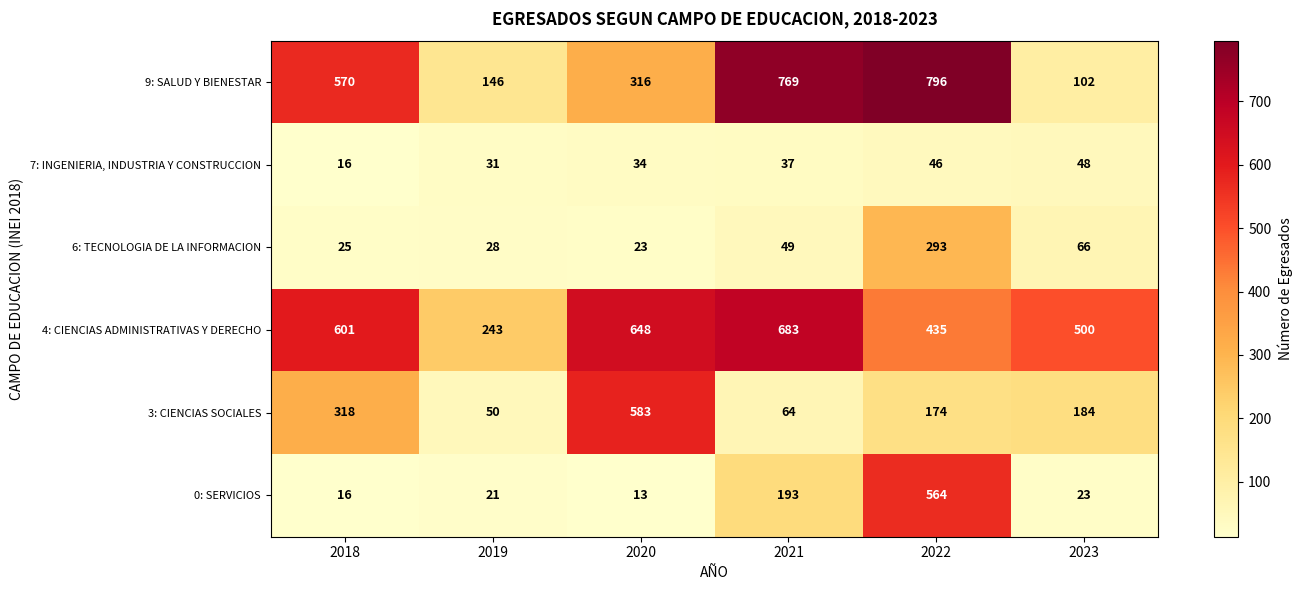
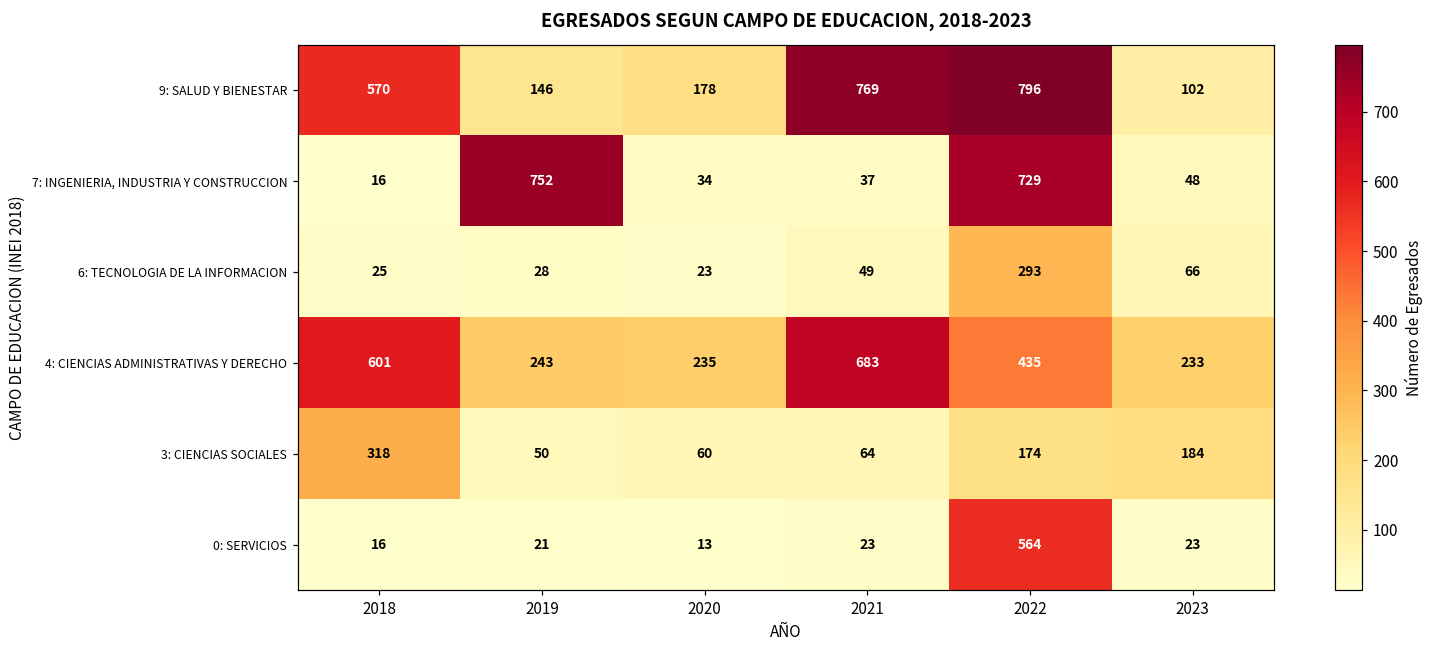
  {
    "9: SALUD Y BIENESTAR": {
      "2018": 570,
      "2019": 146,
-     "2020": 316,
+     "2020": 178,
      "2021": 769,
      "2022": 796,
      "2023": 102
    },
    "7: INGENIERIA, INDUSTRIA Y CONSTRUCCION": {
      "2018": 16,
-     "2019": 31,
+     "2019": 752,
      "2020": 34,
      "2021": 37,
-     "2022": 46,
+     "2022": 729,
      "2023": 48
    },
    "6: TECNOLOGIA DE LA INFORMACION": {
      "2018": 25,
      "2019": 28,
      "2020": 23,
      "2021": 49,
      "2022": 293,
      "2023": 66
    },
    "4: CIENCIAS ADMINISTRATIVAS Y DERECHO": {
      "2018": 601,
      "2019": 243,
-     "2020": 648,
+     "2020": 235,
      "2021": 683,
      "2022": 435,
-     "2023": 500
+     "2023": 233
    },
    "3: CIENCIAS SOCIALES": {
      "2018": 318,
      "2019": 50,
-     "2020": 583,
+     "2020": 60,
      "2021": 64,
      "2022": 174,
      "2023": 184
    },
    "0: SERVICIOS": {
      "2018": 16,
      "2019": 21,
      "2020": 13,
-     "2021": 193,
+     "2021": 23,
      "2022": 564,
      "2023": 23
    }
  }
